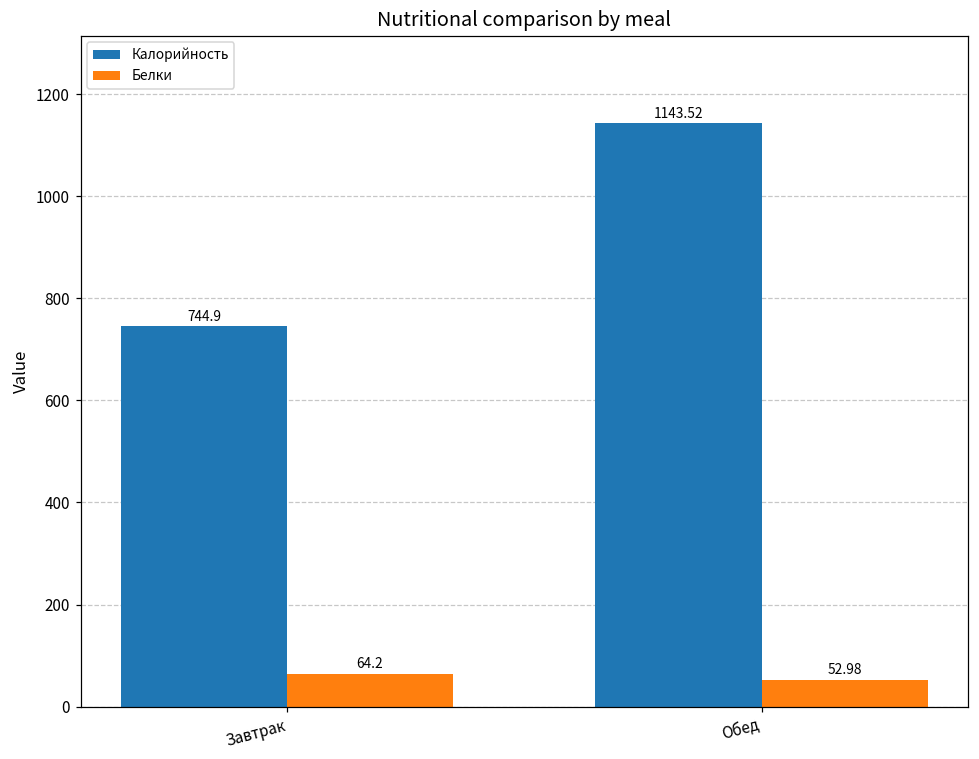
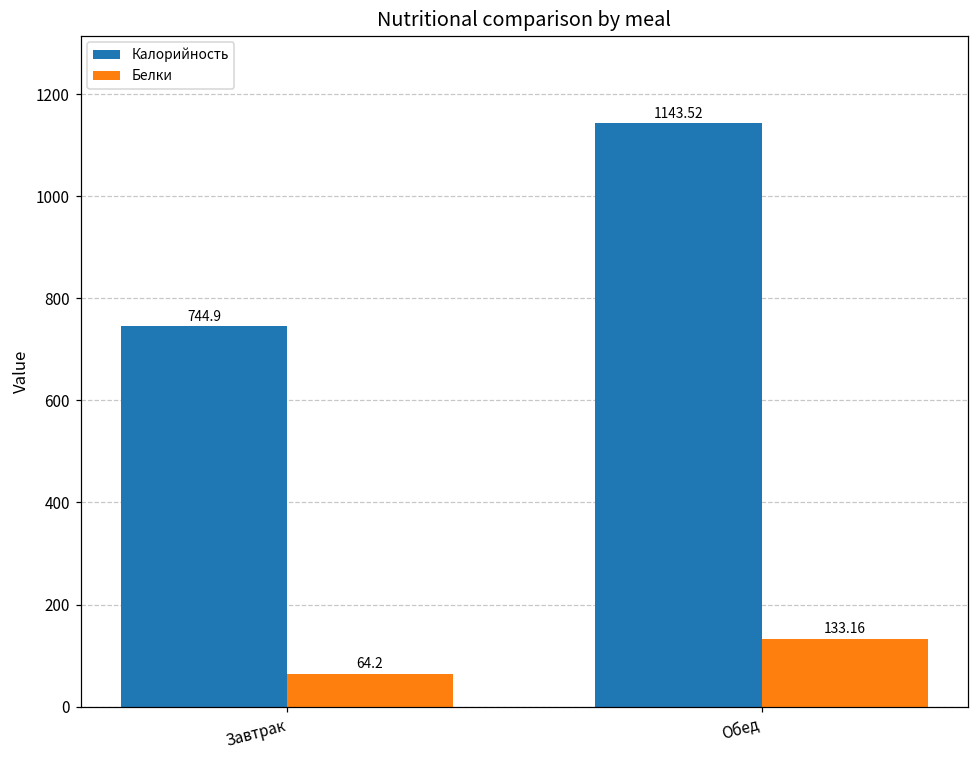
  {
    "Калорийность": {
      "Завтрак": 744.9,
      "Обед": 1143.52
    },
    "Белки": {
      "Завтрак": 64.2,
-     "Обед": 52.98
+     "Обед": 133.16
    }
  }
